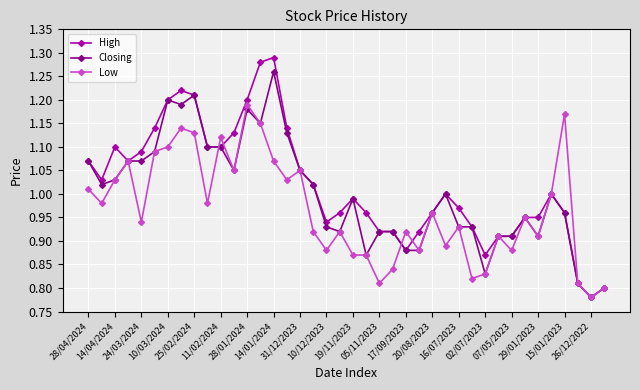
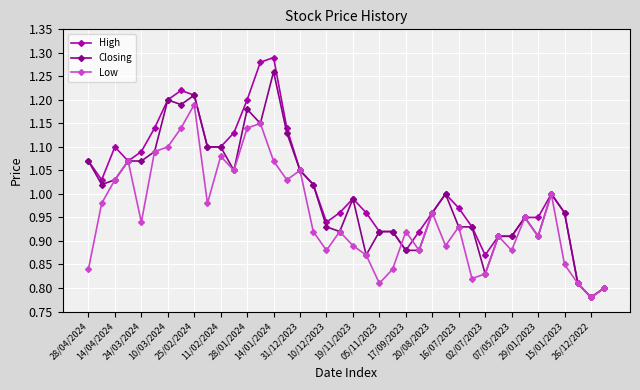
  {
    "Low": {
-     "28/04/2024": 1.01,
+     "28/04/2024": 0.84,
      "24/03/2024": 0.94,
      "10/03/2024": 1.10,
-     "25/02/2024": 1.13,
-     "11/02/2024": 1.12,
-     "28/01/2024": 1.19,
+     "25/02/2024": 1.19,
+     "11/02/2024": 1.08,
+     "28/01/2024": 1.14,
      "14/01/2024": 1.07,
      "10/12/2023": 0.88,
-     "19/11/2023": 0.87,
+     "19/11/2023": 0.89,
      "05/11/2023": 0.81,
      "17/09/2023": 0.92,
      "07/05/2023": 0.88,
-     "15/01/2023": 1.17
+     "15/01/2023": 0.85
    }
  }
